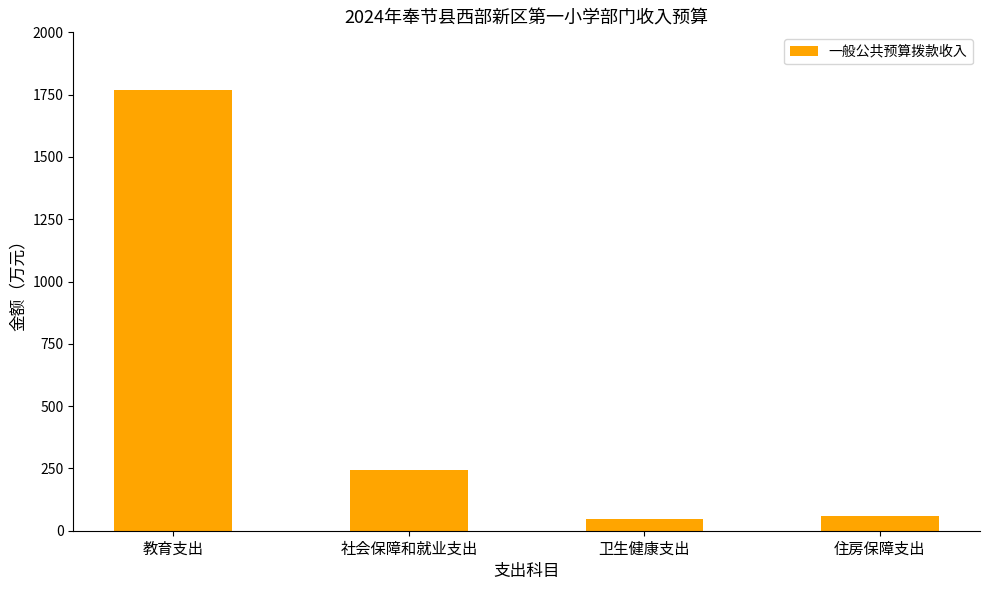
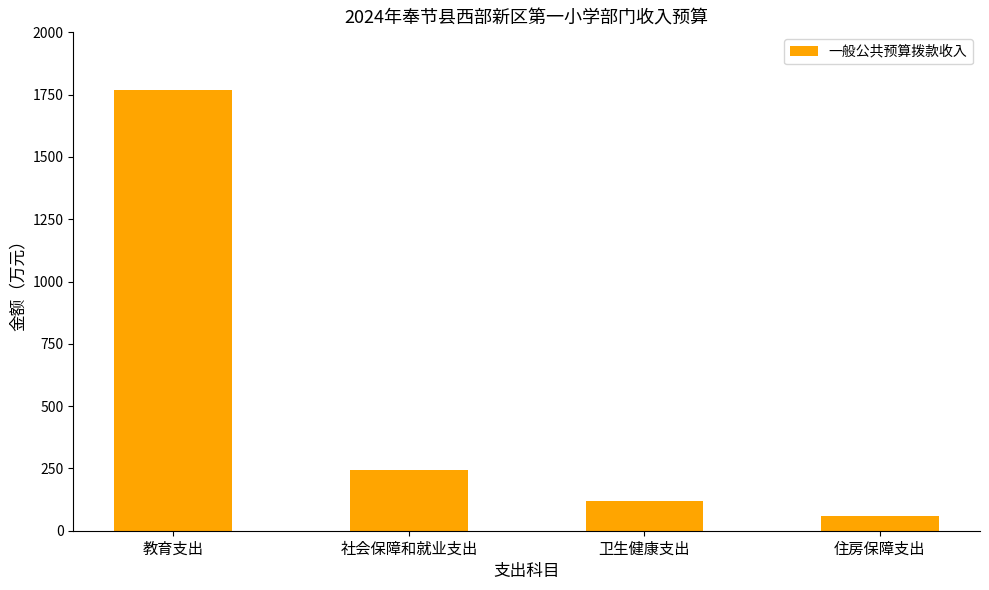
  {
    "教育支出": 1770,
    "社会保障和就业支出": 240,
-   "卫生健康支出": 50,
+   "卫生健康支出": 120,
    "住房保障支出": 60
  }
